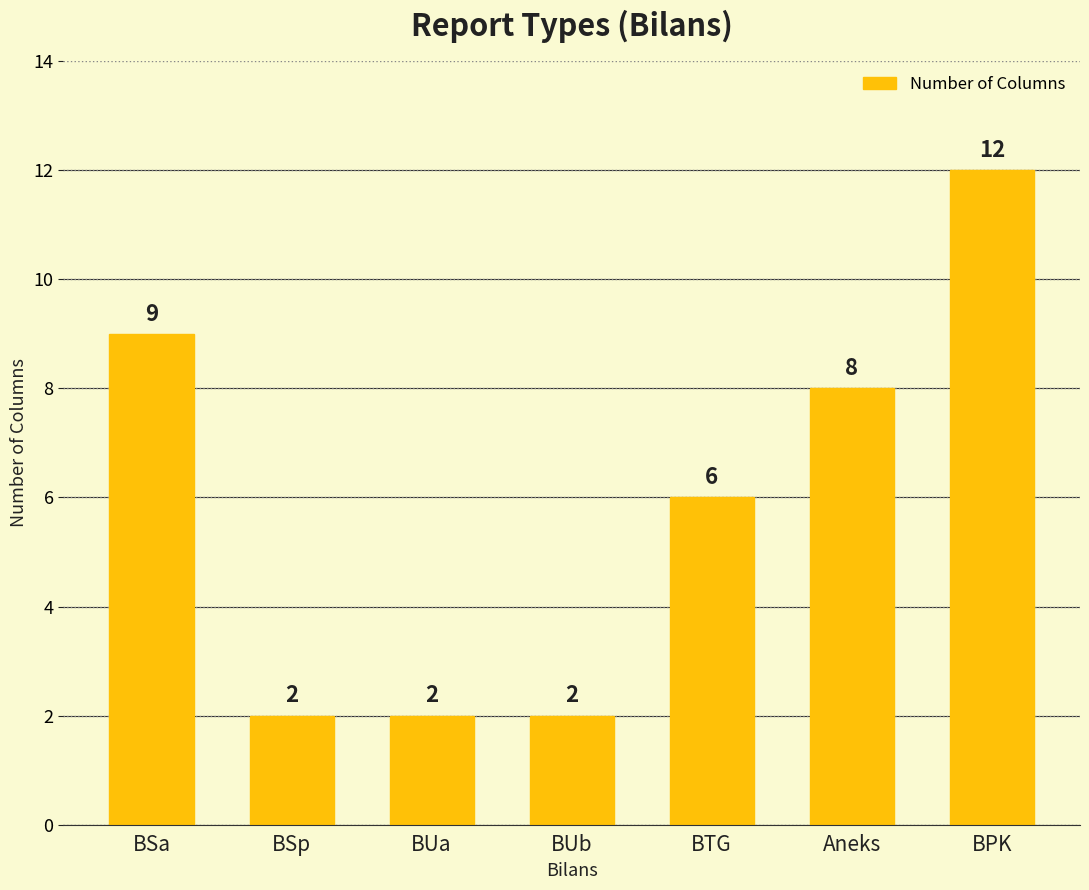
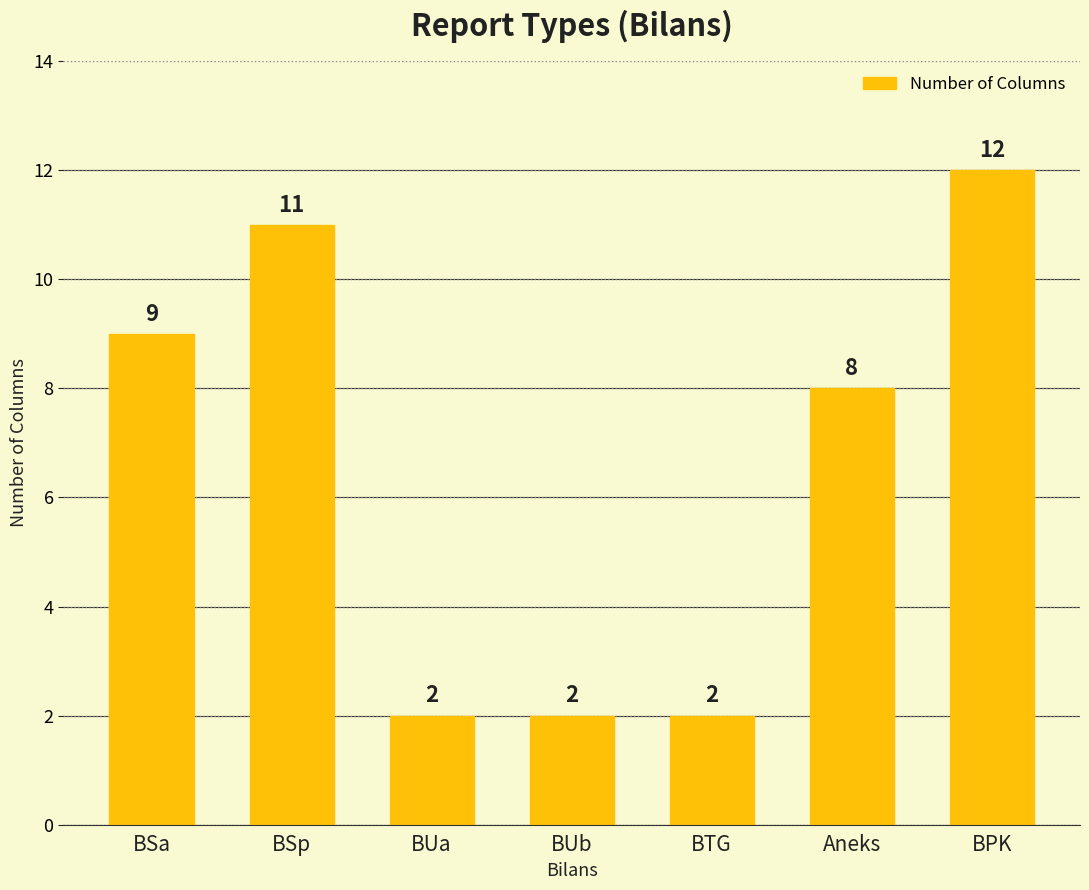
  {
    "BSa": 9,
-   "BSp": 2,
+   "BSp": 11,
    "BUa": 2,
    "BUb": 2,
-   "BTG": 6,
+   "BTG": 2,
    "Aneks": 8,
    "BPK": 12
  }
